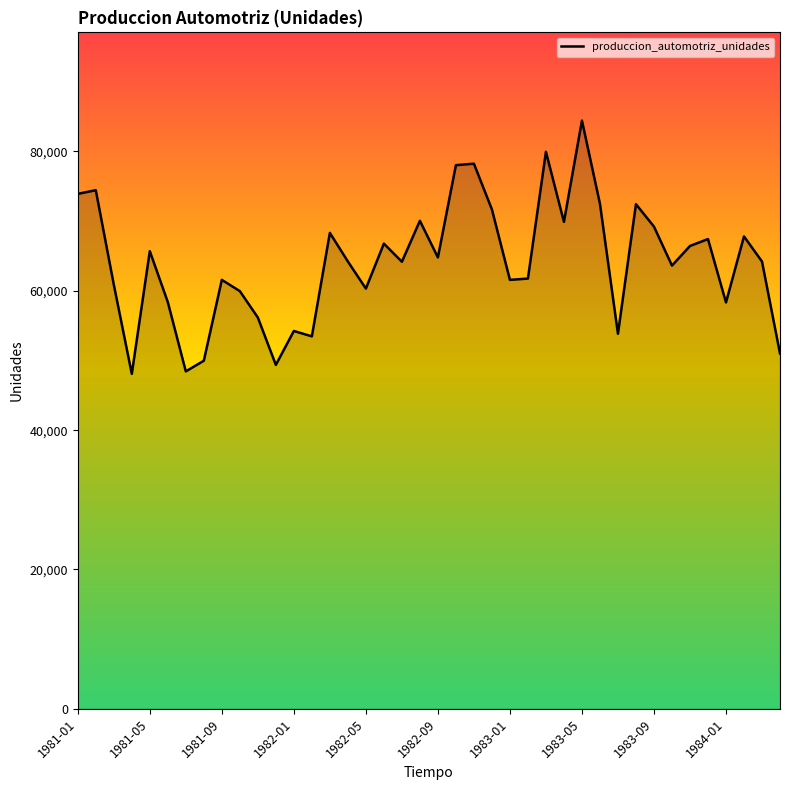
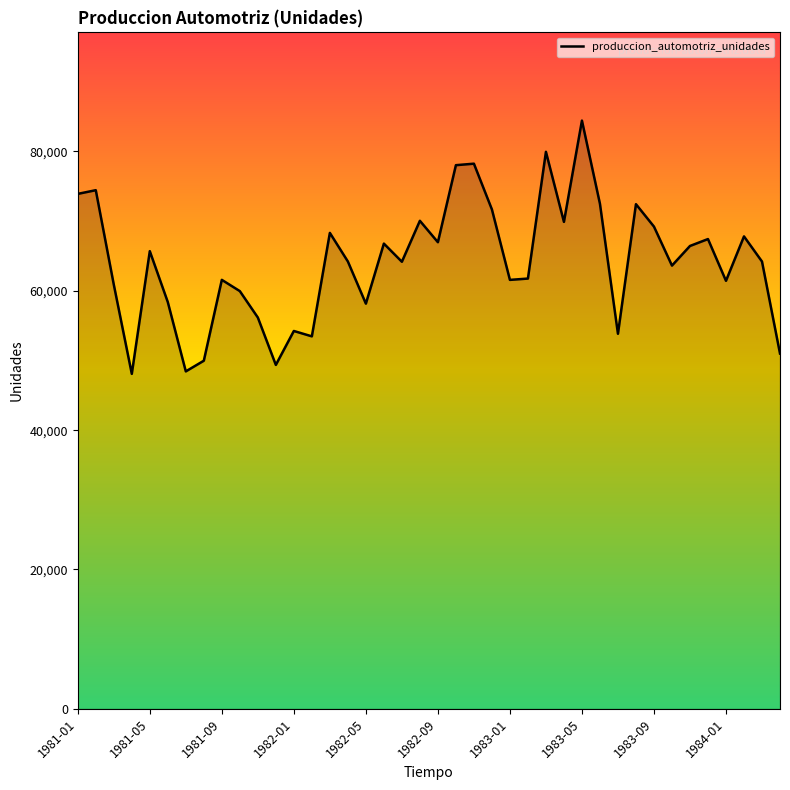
  {
    "1981-01": "74,000",
    "1981-05": "66,000",
    "1981-09": "62,000",
    "1982-01": "54,000",
-   "1982-05": "60,000",
-   "1982-09": "65,000",
+   "1982-05": "58,000",
+   "1982-09": "67,000",
    "1983-01": "62,000",
    "1983-05": "84,000",
    "1983-09": "69,000",
-   "1984-01": "58,000"
+   "1984-01": "61,000"
  }
